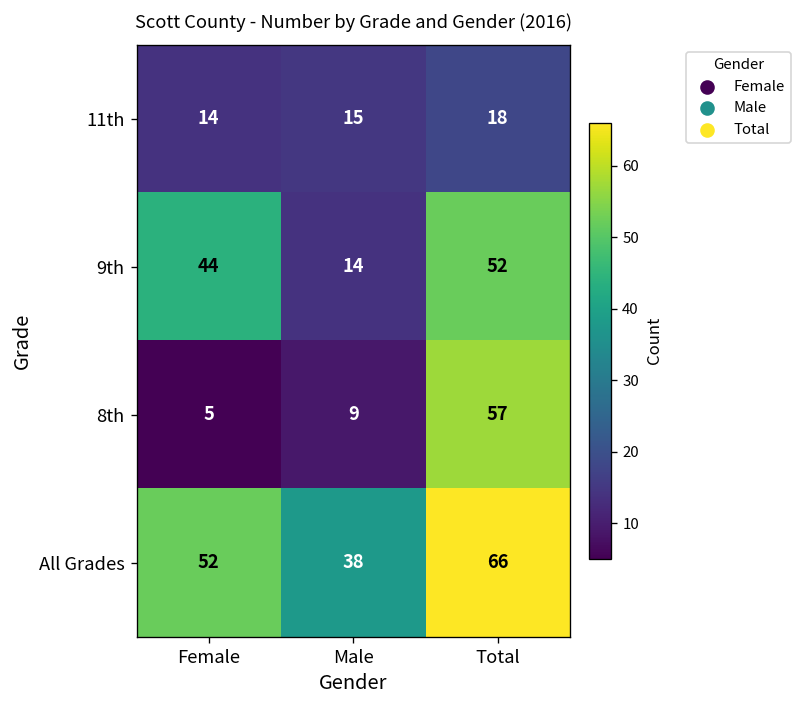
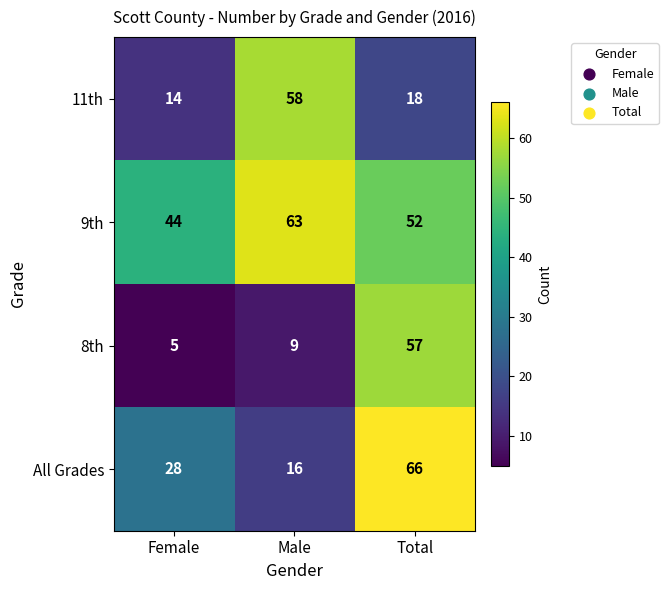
  {
    "11th": {
      "Female": 14,
-     "Male": 15,
+     "Male": 58,
      "Total": 18
    },
    "9th": {
      "Female": 44,
-     "Male": 14,
+     "Male": 63,
      "Total": 52
    },
    "8th": {
      "Female": 5,
      "Male": 9,
      "Total": 57
    },
    "All Grades": {
-     "Female": 52,
-     "Male": 38,
+     "Female": 28,
+     "Male": 16,
      "Total": 66
    }
  }
